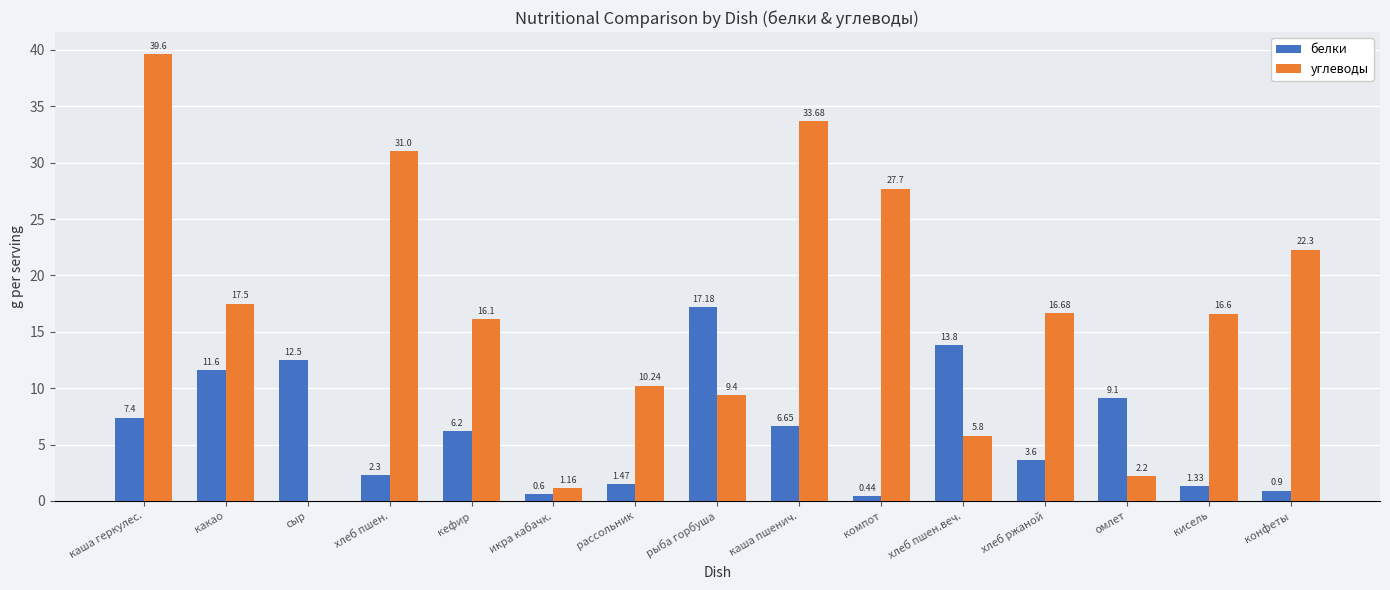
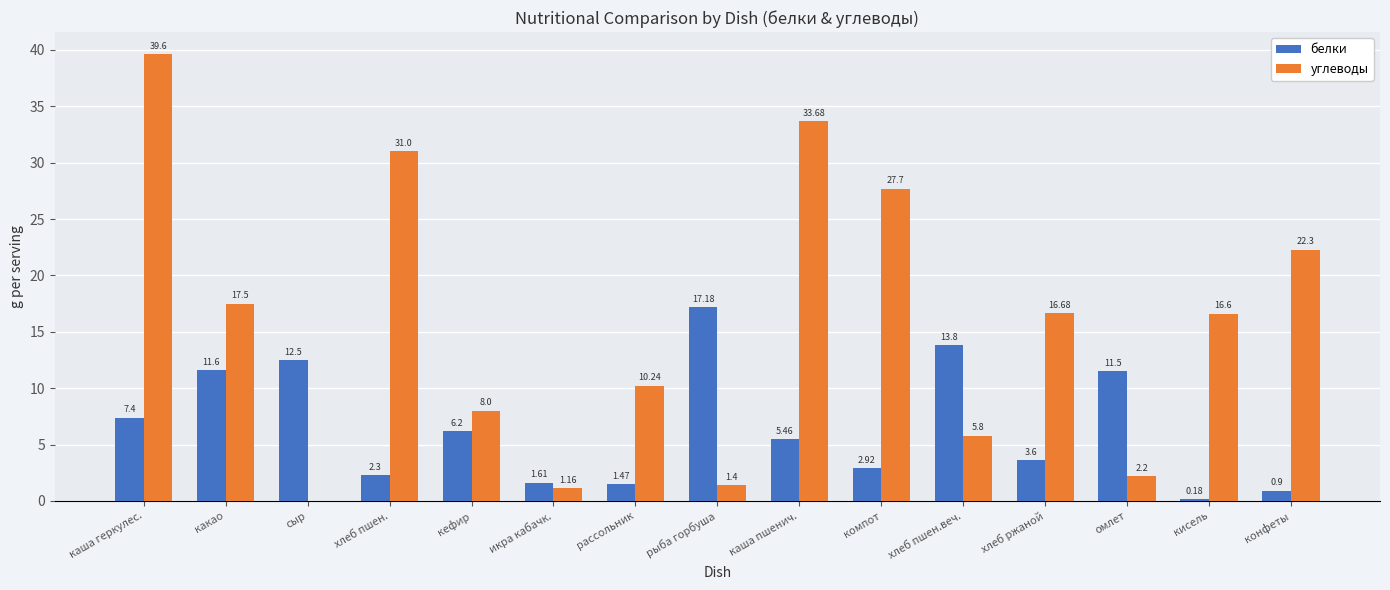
  {
    "белки": {
      "каша геркулес.": 7.4,
      "какао": 11.6,
      "сыр": 12.5,
      "хлеб пшен.": 2.3,
      "кефир": 6.2,
-     "икра кабачк.": 0.6,
+     "икра кабачк.": 1.61,
      "рассольник": 1.47,
      "рыба горбуша": 17.18,
-     "каша пшенич.": 6.65,
-     "компот": 0.44,
+     "каша пшенич.": 5.46,
+     "компот": 2.92,
      "хлеб пшен.веч.": 13.8,
      "хлеб ржаной": 3.6,
-     "омлет": 9.1,
-     "кисель": 1.33,
+     "омлет": 11.5,
+     "кисель": 0.18,
      "конфеты": 0.9
    },
    "углеводы": {
      "каша геркулес.": 39.6,
      "какао": 17.5,
      "хлеб пшен.": 31.0,
-     "кефир": 16.1,
+     "кефир": 8.0,
      "икра кабачк.": 1.16,
      "рассольник": 10.24,
-     "рыба горбуша": 9.4,
+     "рыба горбуша": 1.4,
      "каша пшенич.": 33.68,
      "компот": 27.7,
      "хлеб пшен.веч.": 5.8,
      "хлеб ржаной": 16.68,
      "омлет": 2.2,
      "кисель": 16.6,
      "конфеты": 22.3
    }
  }
